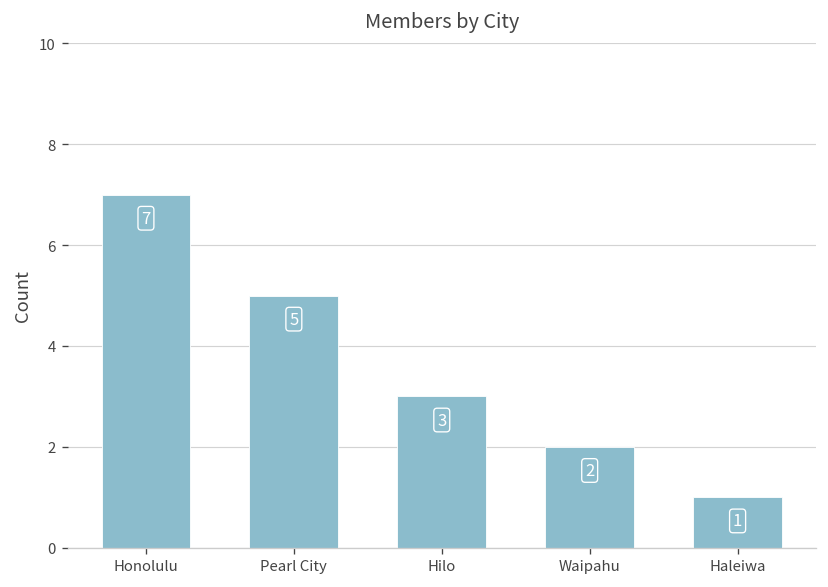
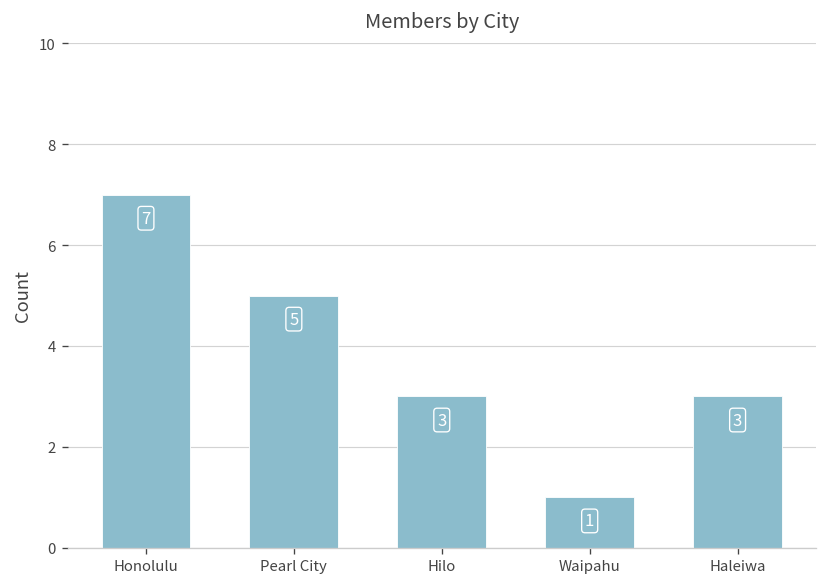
  {
-   "Waipahu": 2,
-   "Haleiwa": 1
+   "Waipahu": 1,
+   "Haleiwa": 3
  }
